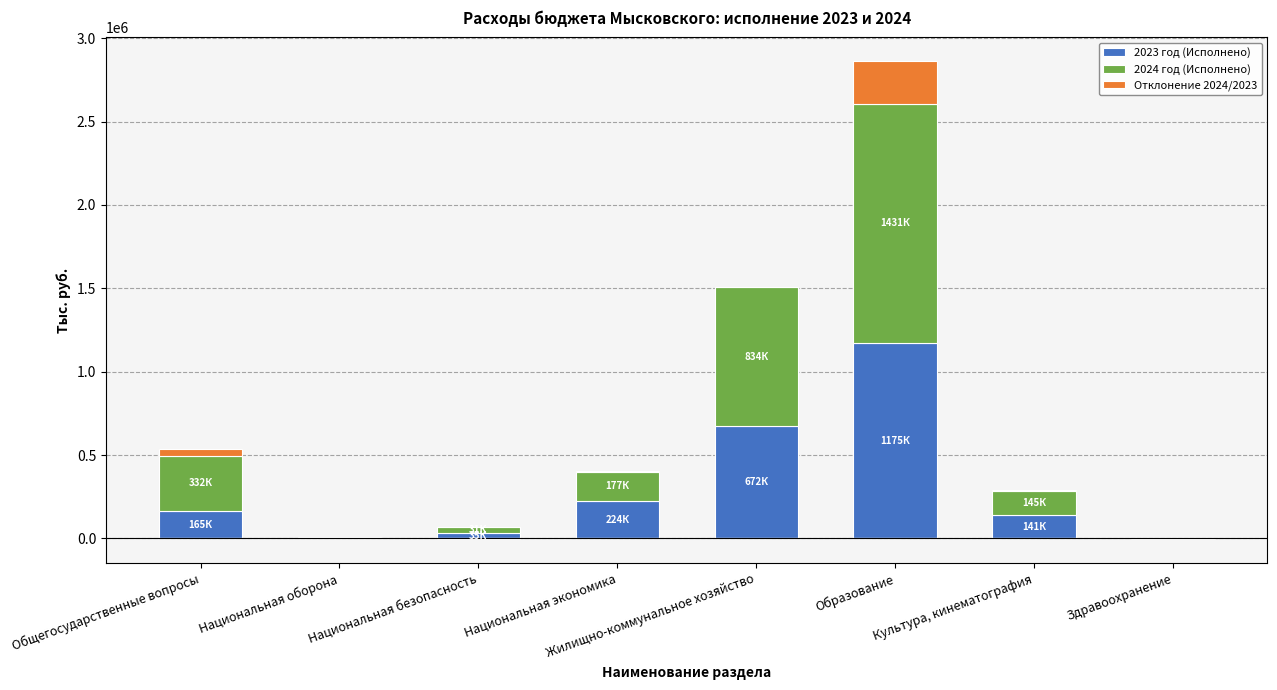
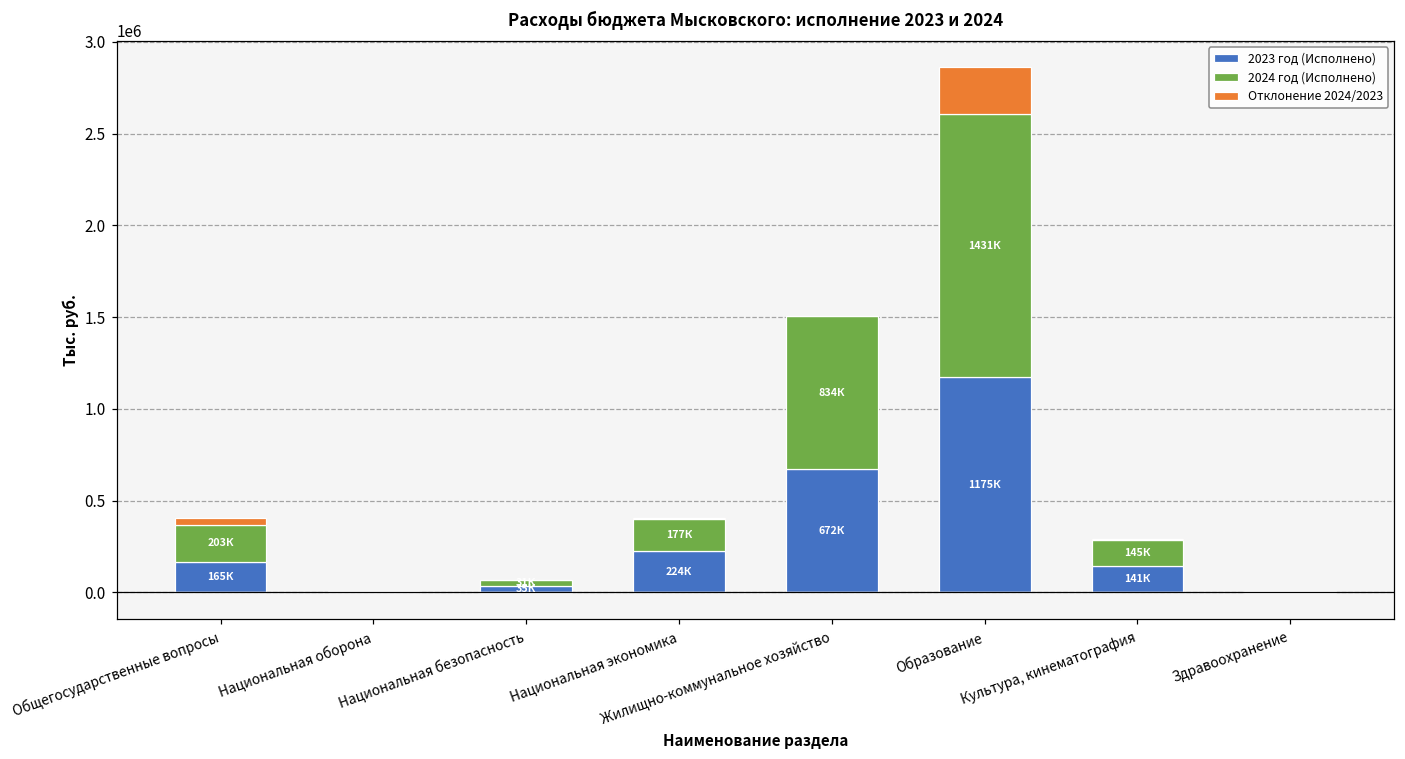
  {
    "2024 год (Исполнено)": {
-     "Общегосударственные вопросы": "332К"
+     "Общегосударственные вопросы": "203К"
    }
  }
